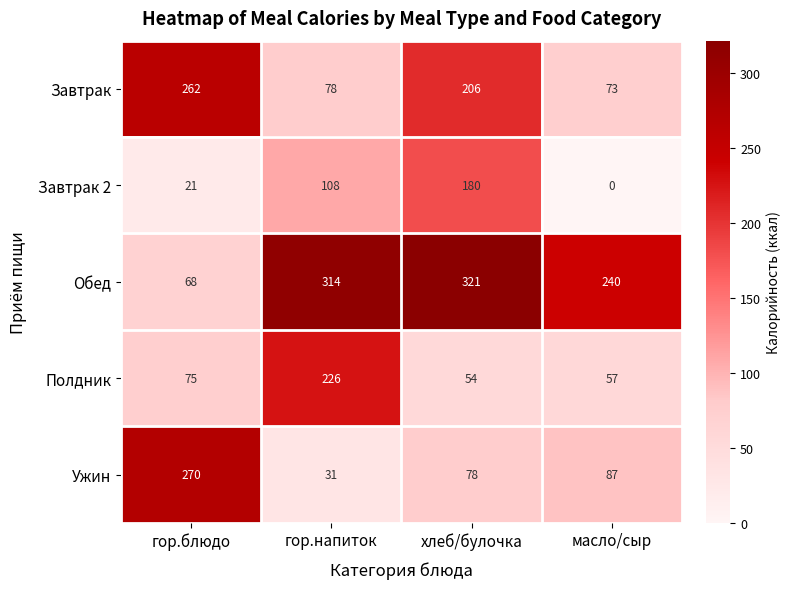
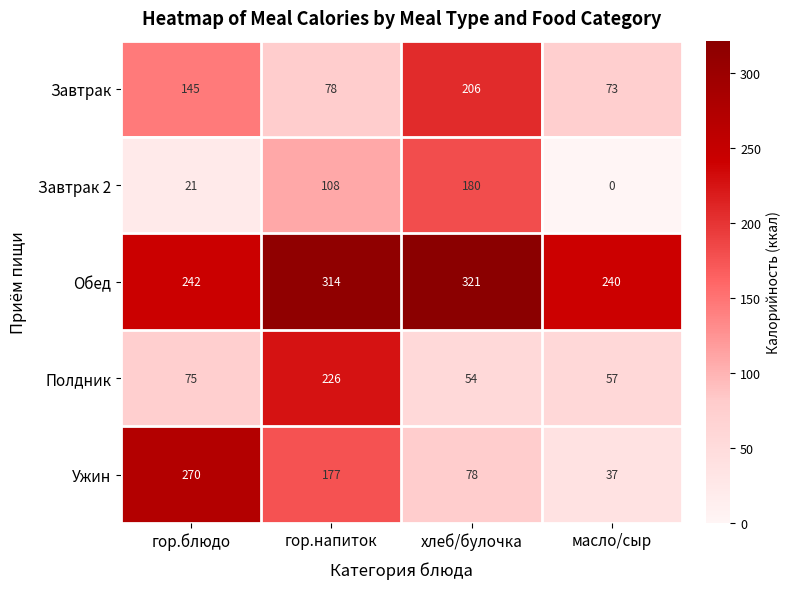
  {
    "Завтрак": {
-     "гор.блюдо": 262,
+     "гор.блюдо": 145,
      "гор.напиток": 78,
      "хлеб/булочка": 206,
      "масло/сыр": 73
    },
    "Завтрак 2": {
      "гор.блюдо": 21,
      "гор.напиток": 108,
      "хлеб/булочка": 180,
      "масло/сыр": 0
    },
    "Обед": {
-     "гор.блюдо": 68,
+     "гор.блюдо": 242,
      "гор.напиток": 314,
      "хлеб/булочка": 321,
      "масло/сыр": 240
    },
    "Полдник": {
      "гор.блюдо": 75,
      "гор.напиток": 226,
      "хлеб/булочка": 54,
      "масло/сыр": 57
    },
    "Ужин": {
      "гор.блюдо": 270,
-     "гор.напиток": 31,
+     "гор.напиток": 177,
      "хлеб/булочка": 78,
-     "масло/сыр": 87
+     "масло/сыр": 37
    }
  }
